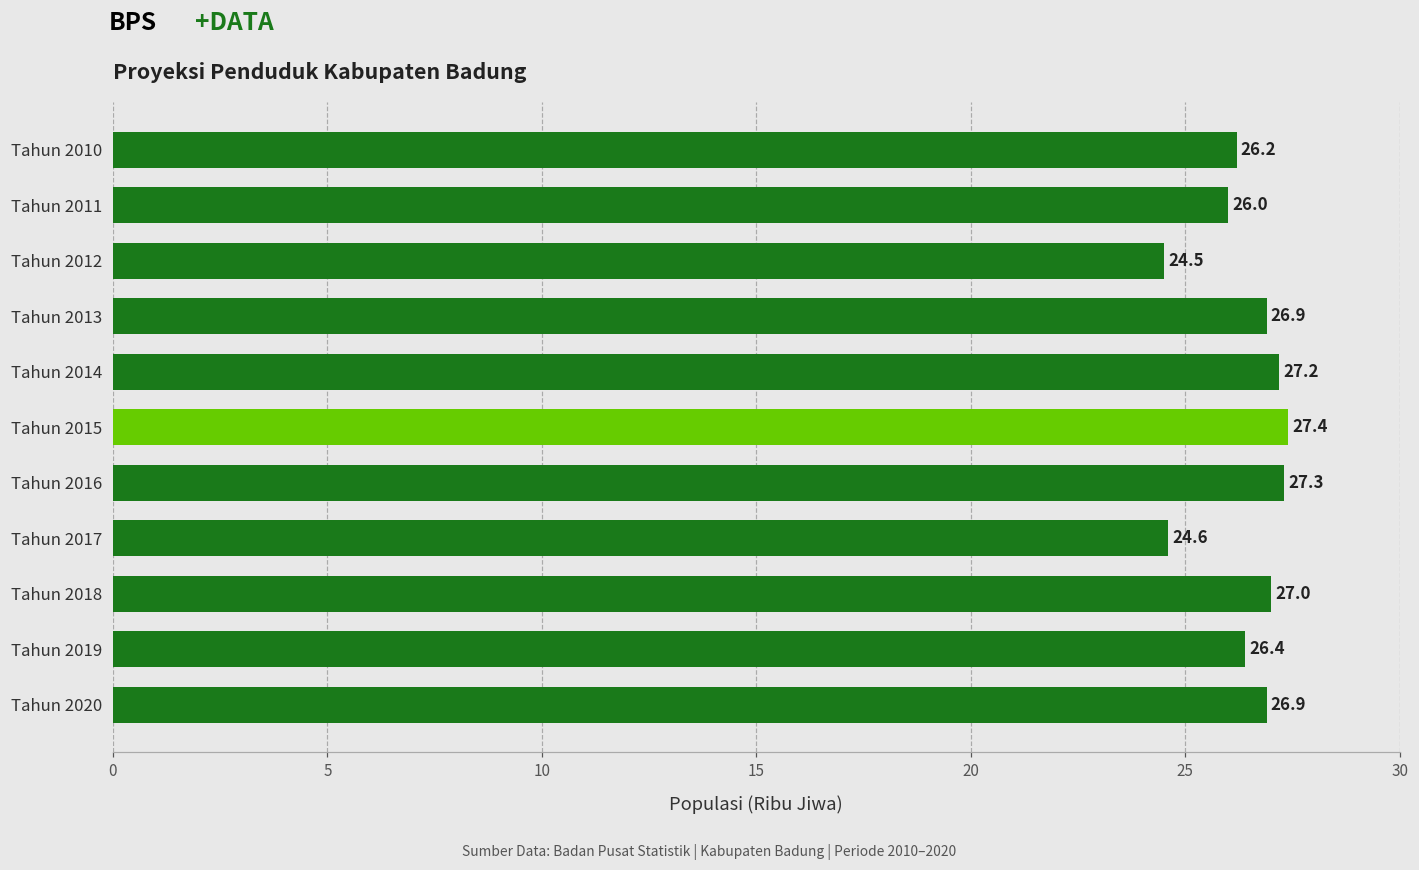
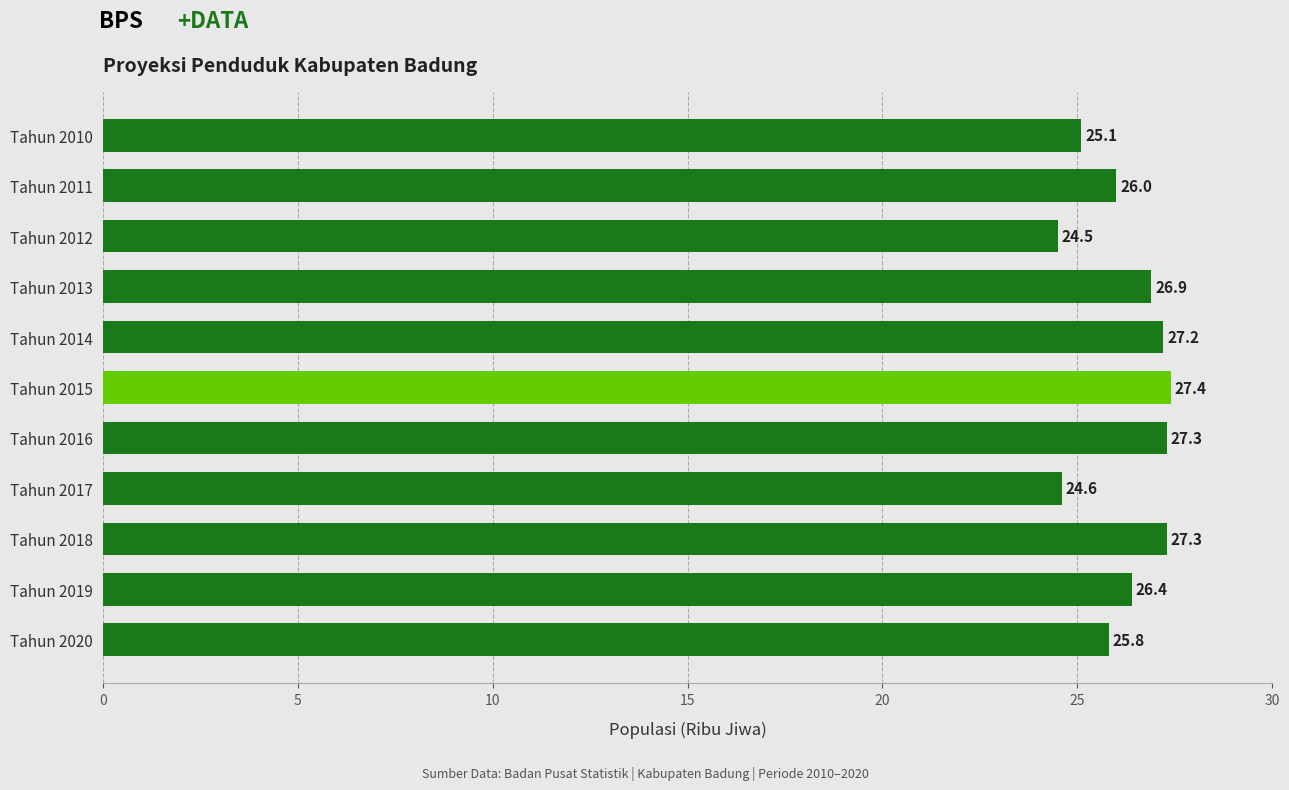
  {
-   "Tahun 2010": 26.2,
+   "Tahun 2010": 25.1,
    "Tahun 2011": 26.0,
    "Tahun 2012": 24.5,
    "Tahun 2013": 26.9,
    "Tahun 2014": 27.2,
    "Tahun 2015": 27.4,
    "Tahun 2016": 27.3,
    "Tahun 2017": 24.6,
-   "Tahun 2018": 27.0,
+   "Tahun 2018": 27.3,
    "Tahun 2019": 26.4,
-   "Tahun 2020": 26.9
+   "Tahun 2020": 25.8
  }
